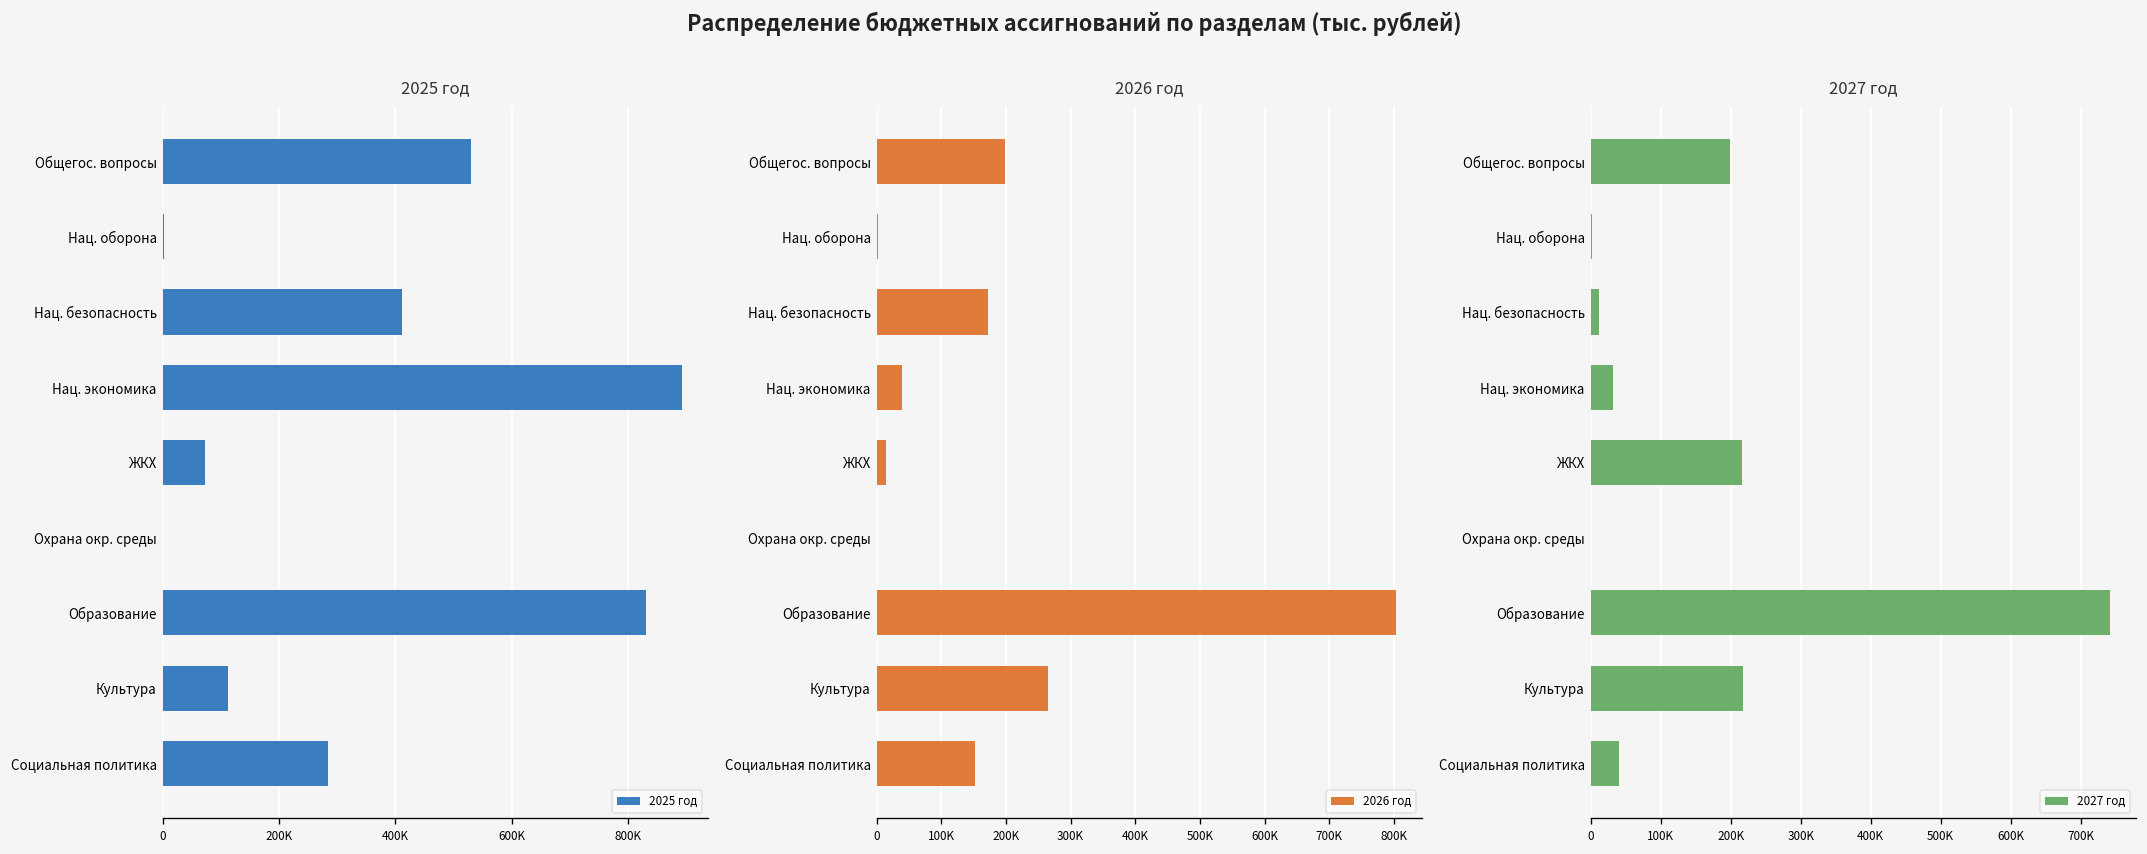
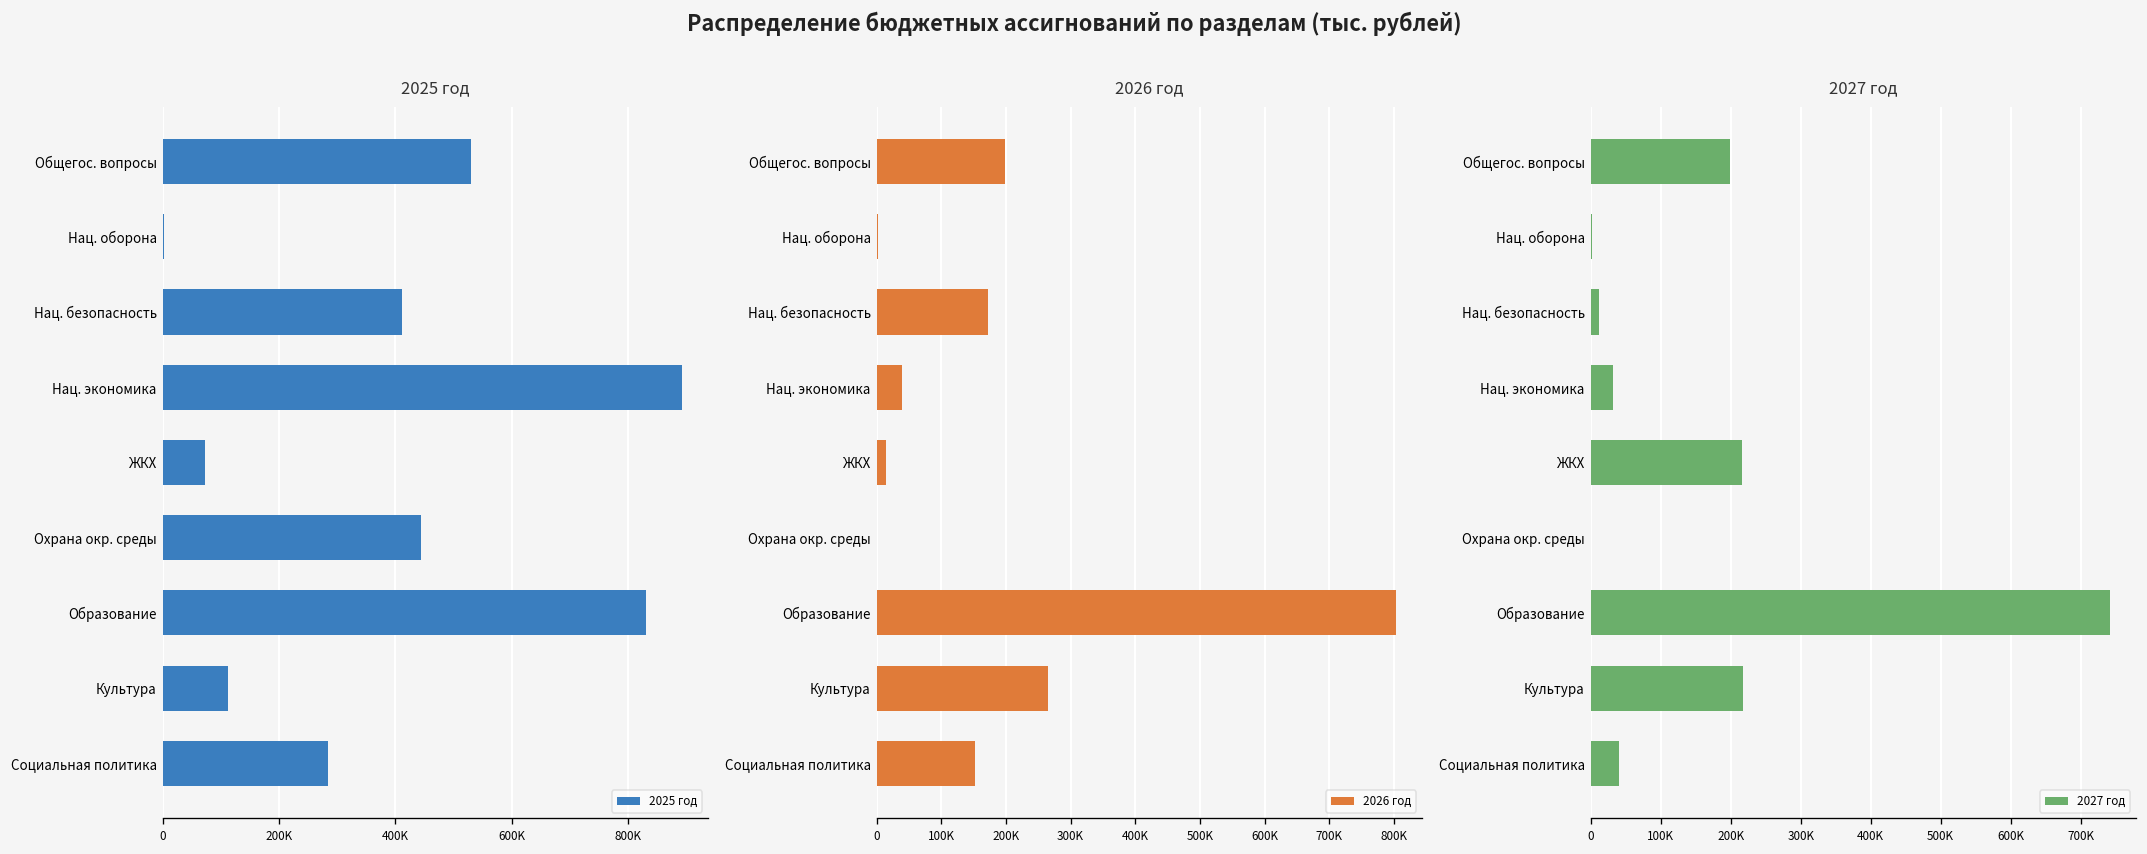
  {
    "2025 год": {
      "Общегос. вопросы": 530000,
      "Нац. безопасность": 410000,
      "Нац. экономика": 890000,
      "ЖКХ": 70000,
-     "Охрана окр. среды": 0,
+     "Охрана окр. среды": 440000,
      "Образование": 830000,
      "Культура": 110000,
      "Социальная политика": 280000
    },
    "2026 год": {
      "Общегос. вопросы": 200000,
      "Нац. безопасность": 170000,
      "Нац. экономика": 40000,
      "ЖКХ": 20000,
      "Образование": 800000,
      "Культура": 260000,
      "Социальная политика": 150000
    },
    "2027 год": {
      "Общегос. вопросы": 200000,
      "Нац. безопасность": 10000,
      "Нац. экономика": 30000,
      "ЖКХ": 220000,
      "Образование": 740000,
      "Культура": 220000,
      "Социальная политика": 40000
    }
  }
